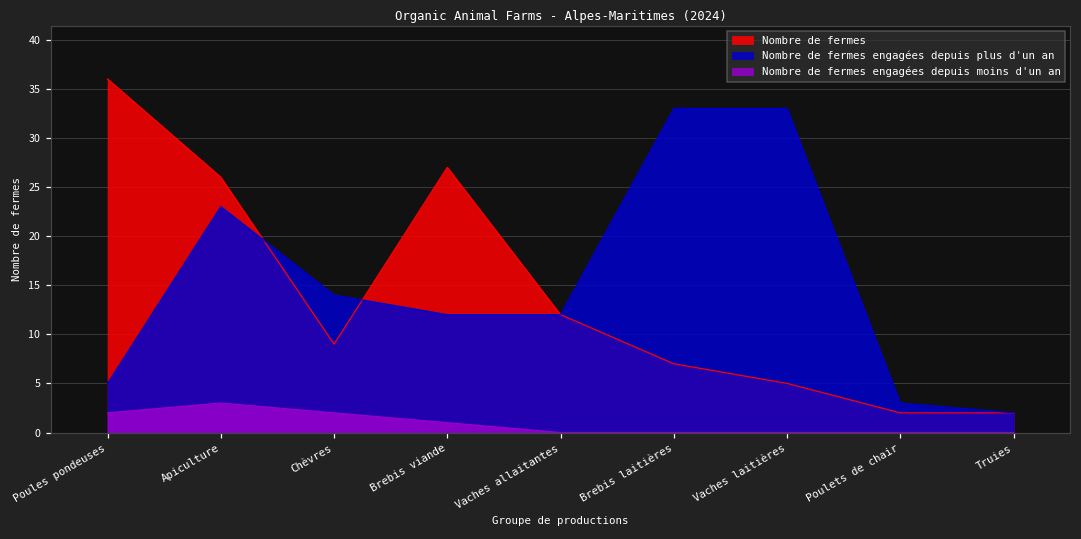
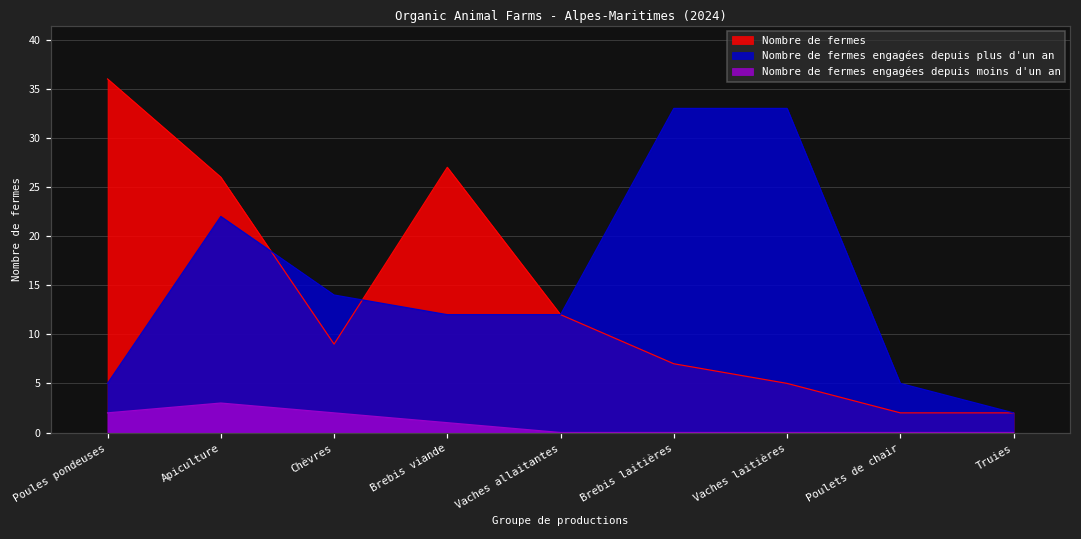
  {
    "Nombre de fermes": {
      "Poules pondeuses": 36,
      "Apiculture": 26,
      "Chèvres": 9,
      "Brebis viande": 27,
      "Brebis laitières": 7,
      "Vaches laitières": 5,
      "Poulets de chair": 2
    },
    "Nombre de fermes engagées depuis plus d'un an": {
      "Poules pondeuses": 5,
-     "Apiculture": 23,
+     "Apiculture": 22,
      "Chèvres": 14,
      "Brebis viande": 12,
      "Brebis laitières": 33,
      "Vaches laitières": 33,
-     "Poulets de chair": 3
+     "Poulets de chair": 5
    },
    "Nombre de fermes engagées depuis moins d'un an": {
      "Poules pondeuses": 2,
      "Apiculture": 3,
      "Chèvres": 2,
      "Brebis viande": 1,
      "Vaches allaitantes": 0,
      "Brebis laitières": 0,
      "Vaches laitières": 0,
      "Poulets de chair": 0,
      "Truies": 0
    }
  }
